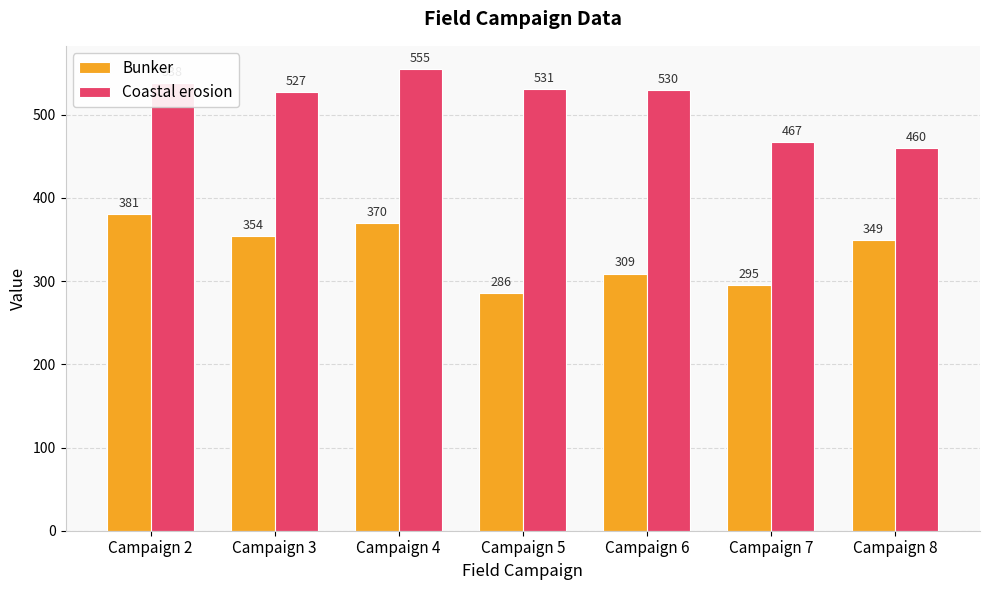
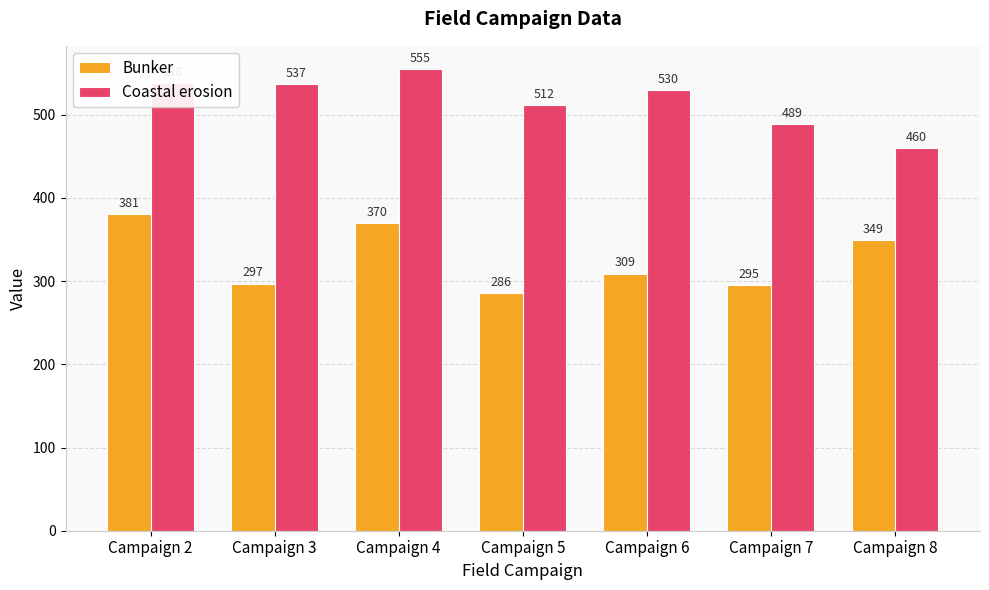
  {
    "Bunker": {
      "Campaign 2": 381,
-     "Campaign 3": 354,
+     "Campaign 3": 297,
      "Campaign 4": 370,
      "Campaign 5": 286,
      "Campaign 6": 309,
      "Campaign 7": 295,
      "Campaign 8": 349
    },
    "Coastal erosion": {
-     "Campaign 3": 527,
+     "Campaign 3": 537,
      "Campaign 4": 555,
-     "Campaign 5": 531,
+     "Campaign 5": 512,
      "Campaign 6": 530,
-     "Campaign 7": 467,
+     "Campaign 7": 489,
      "Campaign 8": 460
    }
  }
